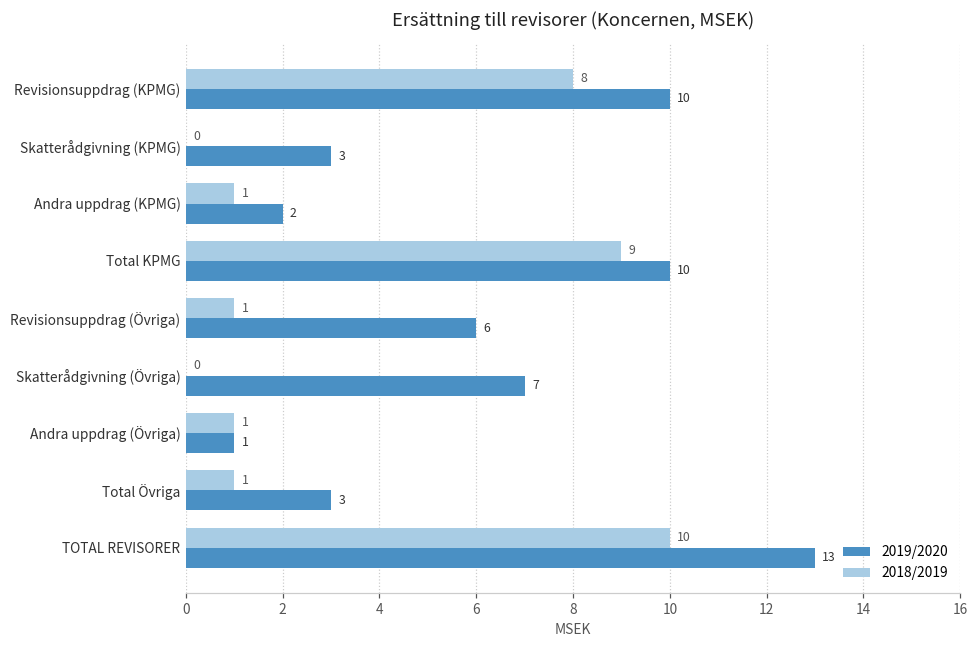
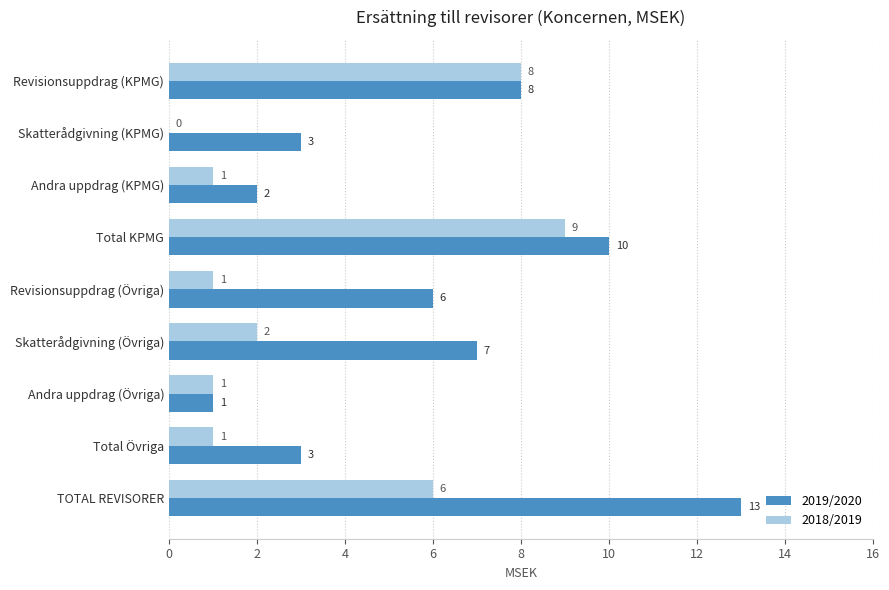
  {
    "2019/2020": {
-     "Revisionsuppdrag (KPMG)": 10,
+     "Revisionsuppdrag (KPMG)": 8,
      "Skatterådgivning (KPMG)": 3,
      "Andra uppdrag (KPMG)": 2,
      "Total KPMG": 10,
      "Revisionsuppdrag (Övriga)": 6,
      "Skatterådgivning (Övriga)": 7,
      "Andra uppdrag (Övriga)": 1,
      "Total Övriga": 3,
      "TOTAL REVISORER": 13
    },
    "2018/2019": {
      "Revisionsuppdrag (KPMG)": 8,
      "Skatterådgivning (KPMG)": 0,
      "Andra uppdrag (KPMG)": 1,
      "Total KPMG": 9,
      "Revisionsuppdrag (Övriga)": 1,
-     "Skatterådgivning (Övriga)": 0,
+     "Skatterådgivning (Övriga)": 2,
      "Andra uppdrag (Övriga)": 1,
      "Total Övriga": 1,
-     "TOTAL REVISORER": 10
+     "TOTAL REVISORER": 6
    }
  }
